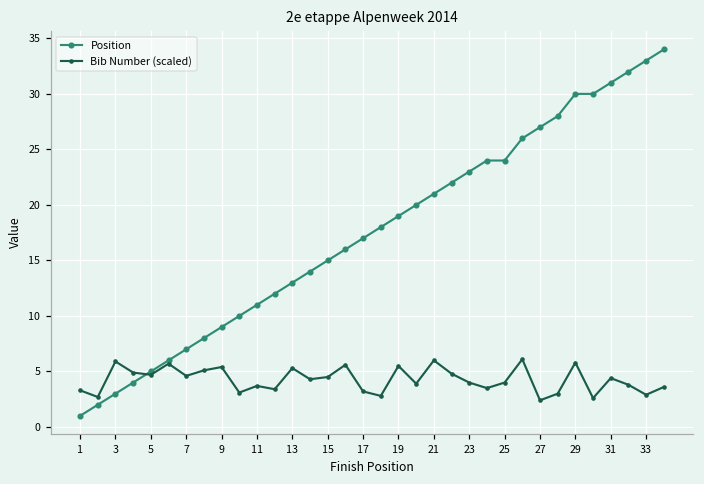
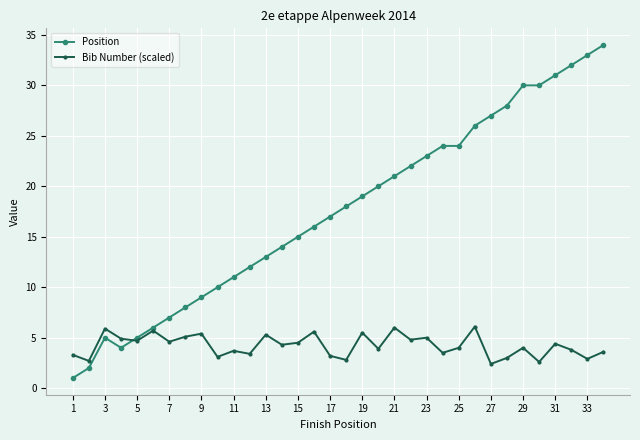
  {
    "Position": {
      "1": 1,
-     "3": 3,
+     "3": 5,
      "5": 5,
      "7": 7,
      "9": 9,
      "11": 11,
      "13": 13,
      "15": 15,
      "17": 17,
      "19": 19,
      "21": 21,
      "23": 23,
      "25": 24,
      "27": 27,
      "29": 30,
      "31": 31,
      "33": 33
    },
    "Bib Number (scaled)": {
      "1": 3.3,
      "3": 5.9,
      "5": 4.7,
      "7": 4.6,
      "9": 5.4,
      "11": 3.7,
      "13": 5.3,
      "15": 4.5,
      "17": 3.2,
      "19": 5.5,
      "21": 6.0,
-     "23": 4.0,
+     "23": 5.0,
      "25": 4.0,
      "27": 2.4,
-     "29": 5.8,
+     "29": 4.0,
      "31": 4.4,
      "33": 2.9
    }
  }
